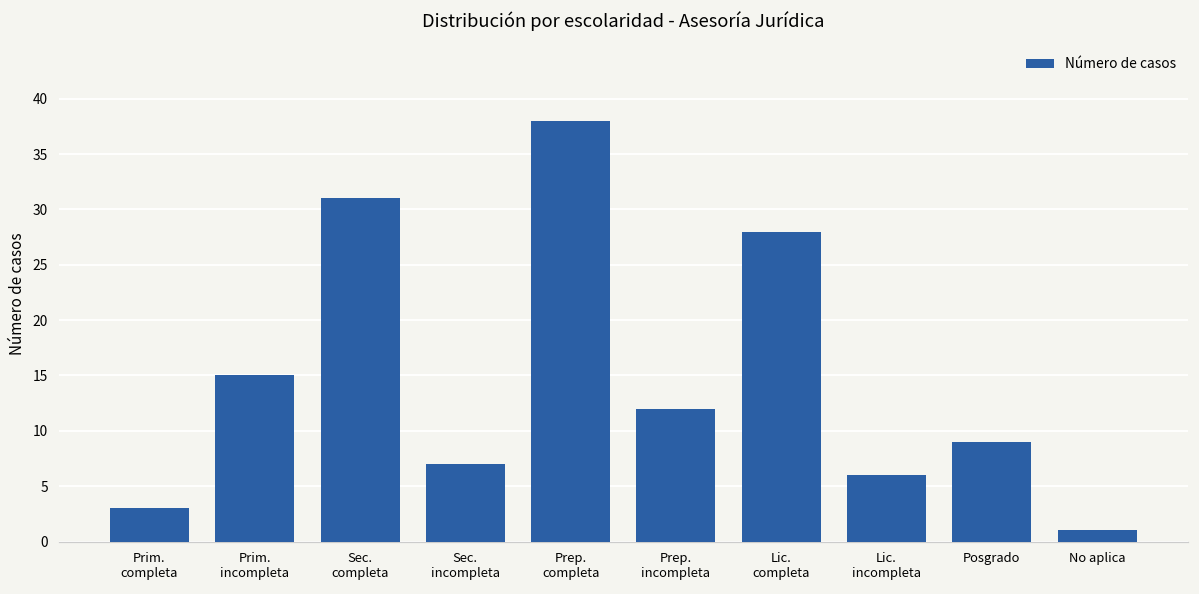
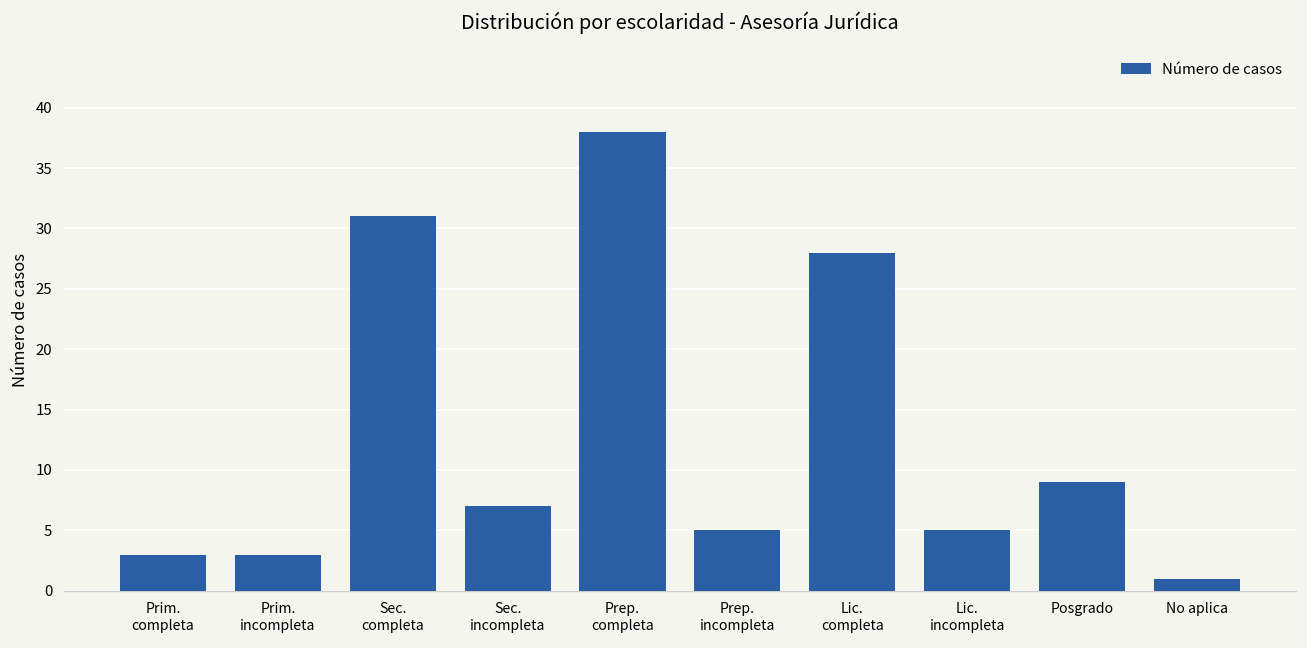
  {
    "Prim. completa": 3,
-   "Prim. incompleta": 15,
+   "Prim. incompleta": 3,
    "Sec. completa": 31,
    "Sec. incompleta": 7,
    "Prep. completa": 38,
-   "Prep. incompleta": 12,
+   "Prep. incompleta": 5,
    "Lic. completa": 28,
-   "Lic. incompleta": 6,
+   "Lic. incompleta": 5,
    "Posgrado": 9,
    "No aplica": 1
  }
